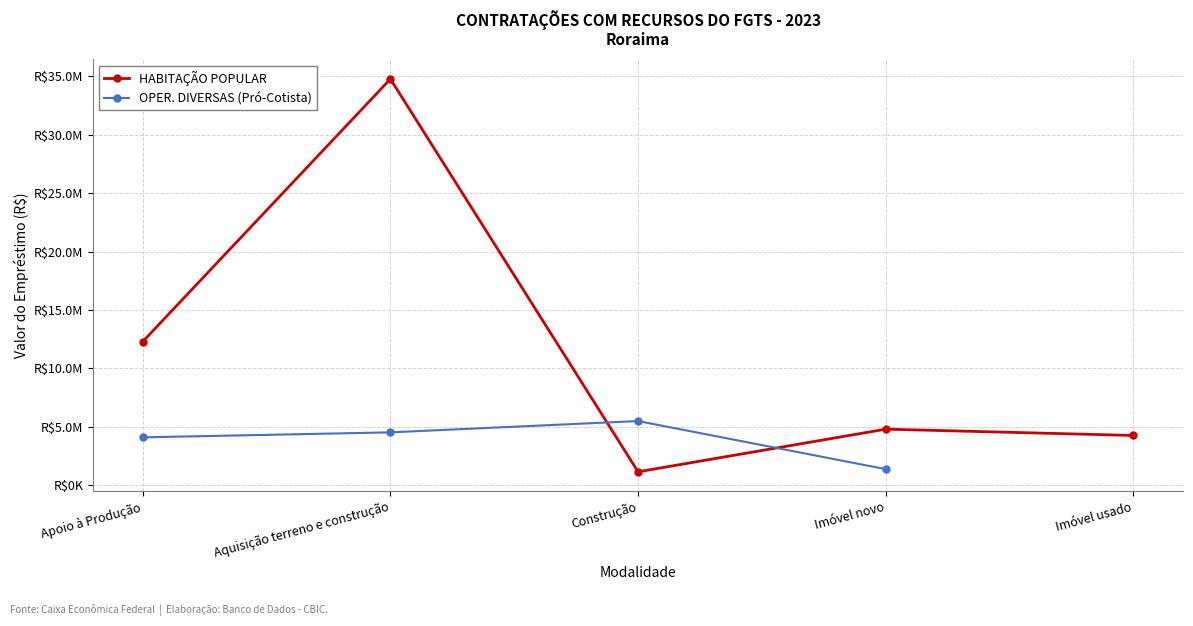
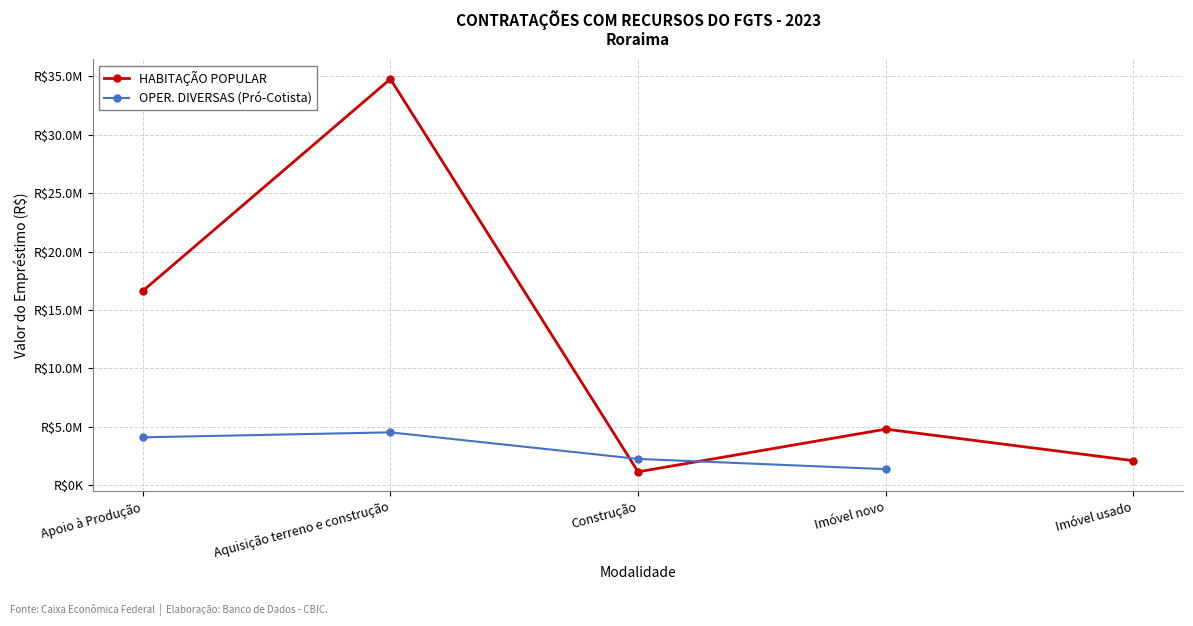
  {
    "HABITAÇÃO POPULAR": {
-     "Apoio à Produção": "R$12300000",
+     "Apoio à Produção": "R$16600000",
      "Aquisição terreno e construção": "R$34800000",
      "Construção": "R$1200000",
      "Imóvel novo": "R$4800000",
-     "Imóvel usado": "R$4300000"
+     "Imóvel usado": "R$2100000"
    },
    "OPER. DIVERSAS (Pró-Cotista)": {
      "Apoio à Produção": "R$4100000",
      "Aquisição terreno e construção": "R$4500000",
-     "Construção": "R$5500000",
+     "Construção": "R$2300000",
      "Imóvel novo": "R$1400000"
    }
  }
